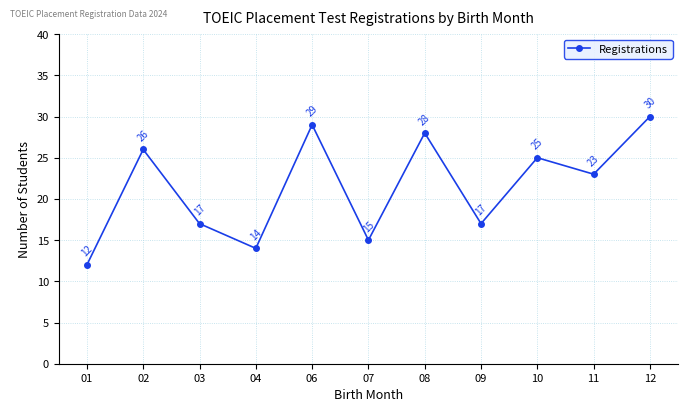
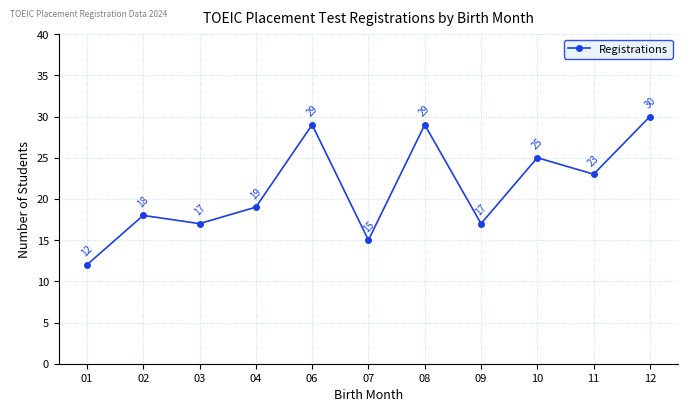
  {
    "01": 12,
-   "02": 26,
+   "02": 18,
    "03": 17,
-   "04": 14,
+   "04": 19,
    "06": 29,
    "07": 15,
-   "08": 28,
+   "08": 29,
    "09": 17,
    "10": 25,
    "11": 23,
    "12": 30
  }
